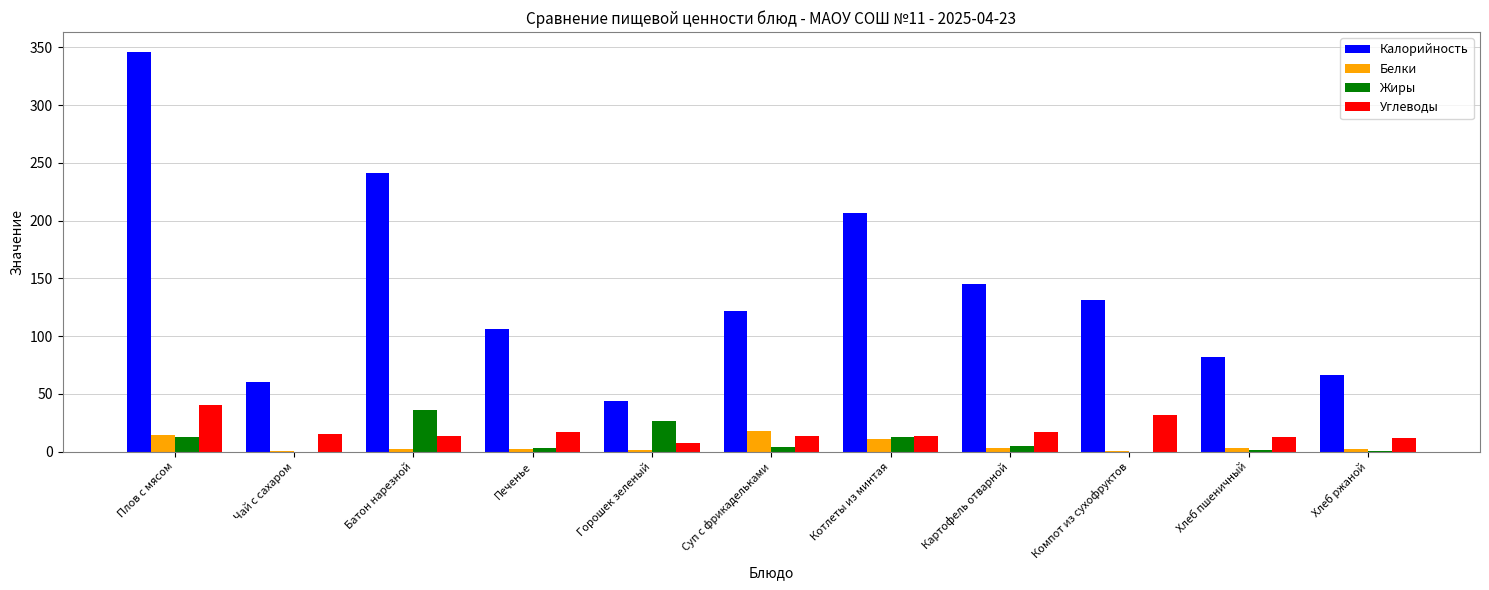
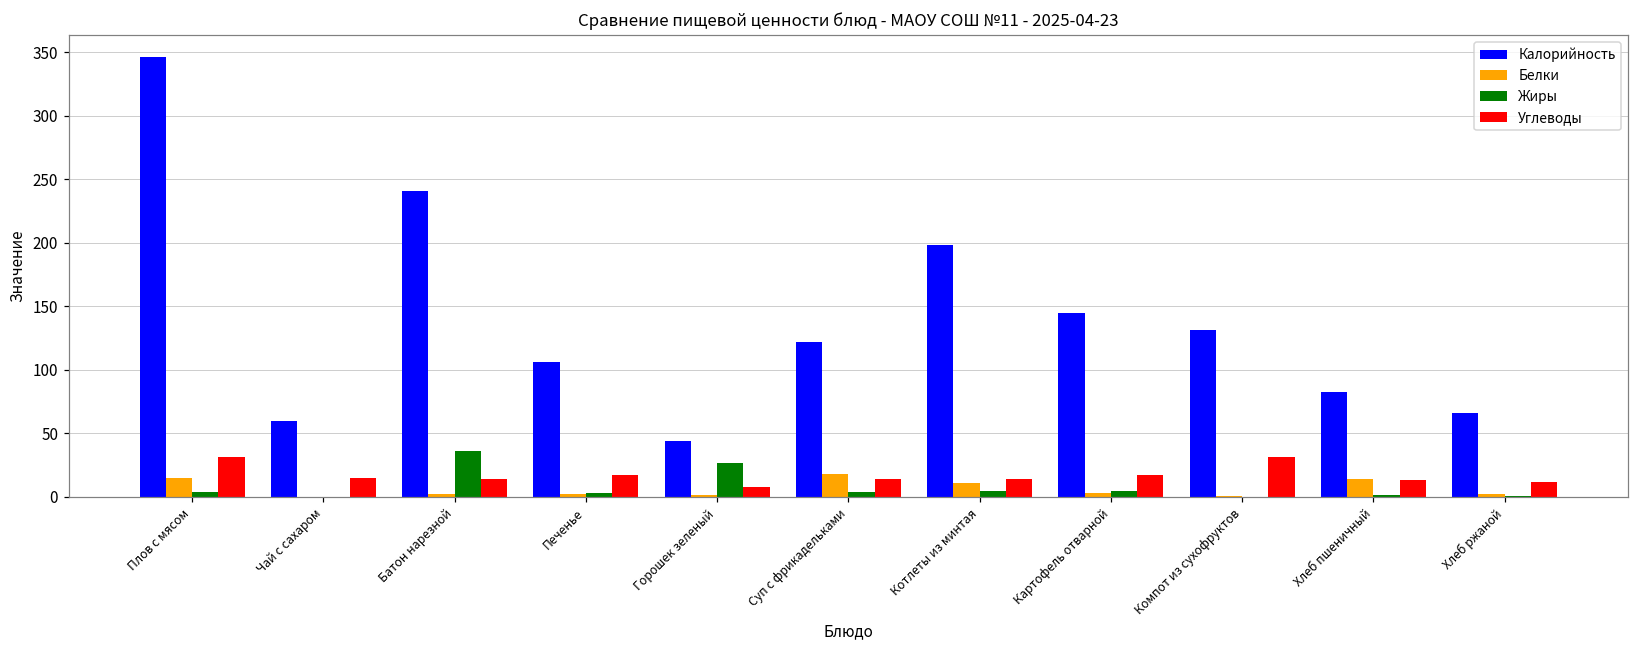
  {
    "Калорийность": {
      "Плов с мясом": 346,
      "Чай с сахаром": 60,
      "Батон нарезной": 241,
      "Печенье": 107,
      "Горошек зеленый": 44,
      "Суп с фрикадельками": 122,
-     "Котлеты из минтая": 207,
+     "Котлеты из минтая": 198,
      "Картофель отварной": 145,
      "Компот из сухофруктов": 131,
      "Хлеб пшеничный": 82,
      "Хлеб ржаной": 66
    },
    "Белки": {
      "Плов с мясом": 15,
      "Печенье": 2,
      "Суп с фрикадельками": 18,
      "Котлеты из минтая": 11,
      "Картофель отварной": 3,
-     "Хлеб пшеничный": 3,
+     "Хлеб пшеничный": 14,
      "Хлеб ржаной": 2
    },
    "Жиры": {
-     "Плов с мясом": 13,
+     "Плов с мясом": 4,
      "Батон нарезной": 36,
      "Печенье": 3,
      "Горошек зеленый": 27,
      "Суп с фрикадельками": 4,
-     "Котлеты из минтая": 13,
+     "Котлеты из минтая": 5,
      "Картофель отварной": 5
    },
    "Углеводы": {
-     "Плов с мясом": 41,
+     "Плов с мясом": 31,
      "Чай с сахаром": 15,
      "Батон нарезной": 14,
      "Печенье": 17,
      "Горошек зеленый": 8,
      "Суп с фрикадельками": 14,
      "Котлеты из минтая": 14,
      "Картофель отварной": 17,
      "Компот из сухофруктов": 32,
      "Хлеб пшеничный": 13,
      "Хлеб ржаной": 12
    }
  }
